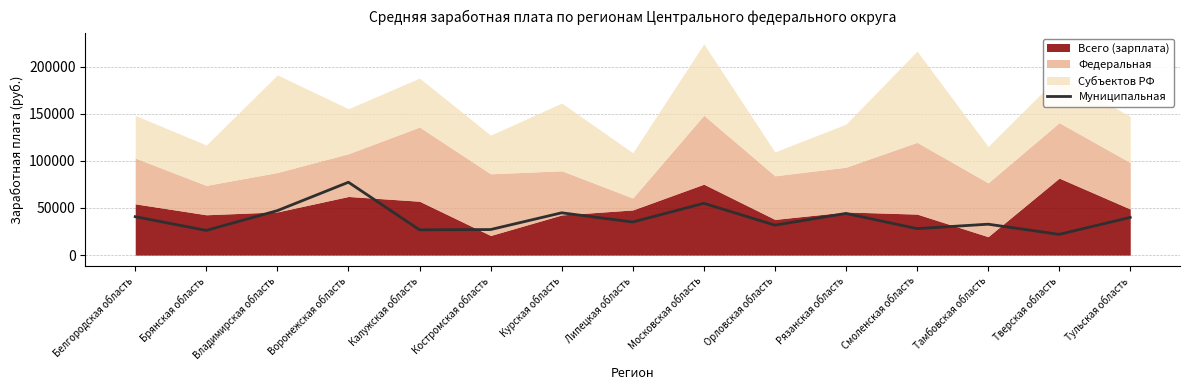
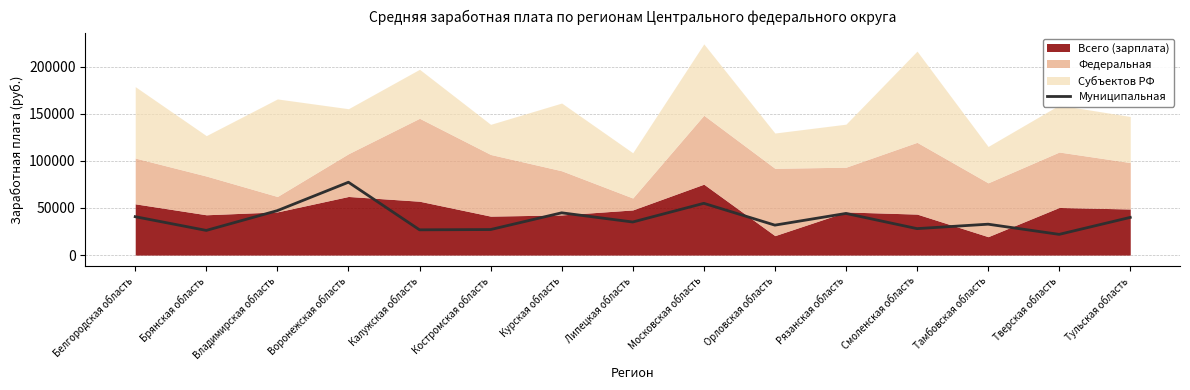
  {
    "Муниципальная": {
      "Белгородская область": 40000,
      "Брянская область": 30000,
      "Воронежская область": 80000,
      "Калужская область": 30000,
      "Костромская область": 30000,
      "Липецкая область": 40000,
      "Московская область": 50000,
      "Орловская область": 30000,
      "Смоленская область": 30000,
      "Тамбовская область": 30000,
      "Тверская область": 20000,
      "Тульская область": 40000
    },
    "Всего (зарплата)": {
      "Белгородская область": 50000,
      "Брянская область": 40000,
      "Воронежская область": 60000,
      "Калужская область": 60000,
-     "Костромская область": 20000,
+     "Костромская область": 40000,
      "Липецкая область": 50000,
      "Московская область": 80000,
-     "Орловская область": 40000,
+     "Орловская область": 20000,
      "Смоленская область": 40000,
      "Тамбовская область": 20000,
-     "Тверская область": 80000,
+     "Тверская область": 50000,
      "Тульская область": 50000
    },
    "Федеральная": {
      "Белгородская область": 50000,
-     "Брянская область": 30000,
-     "Владимирская область": 40000,
+     "Брянская область": 40000,
+     "Владимирская область": 20000,
      "Воронежская область": 50000,
-     "Калужская область": 80000,
+     "Калужская область": 90000,
      "Костромская область": 70000,
      "Курская область": 50000,
      "Липецкая область": 10000,
      "Московская область": 70000,
-     "Орловская область": 50000,
+     "Орловская область": 70000,
      "Рязанская область": 50000,
      "Смоленская область": 80000,
      "Тамбовская область": 60000,
      "Тверская область": 60000,
      "Тульская область": 50000
    },
    "Субъектов РФ": {
-     "Белгородская область": 50000,
+     "Белгородская область": 80000,
      "Брянская область": 40000,
      "Владимирская область": 100000,
      "Воронежская область": 50000,
      "Калужская область": 50000,
-     "Костромская область": 40000,
+     "Костромская область": 30000,
      "Курская область": 70000,
      "Липецкая область": 50000,
      "Московская область": 80000,
-     "Орловская область": 30000,
+     "Орловская область": 40000,
      "Рязанская область": 50000,
      "Смоленская область": 100000,
      "Тамбовская область": 40000,
      "Тульская область": 50000
    }
  }
